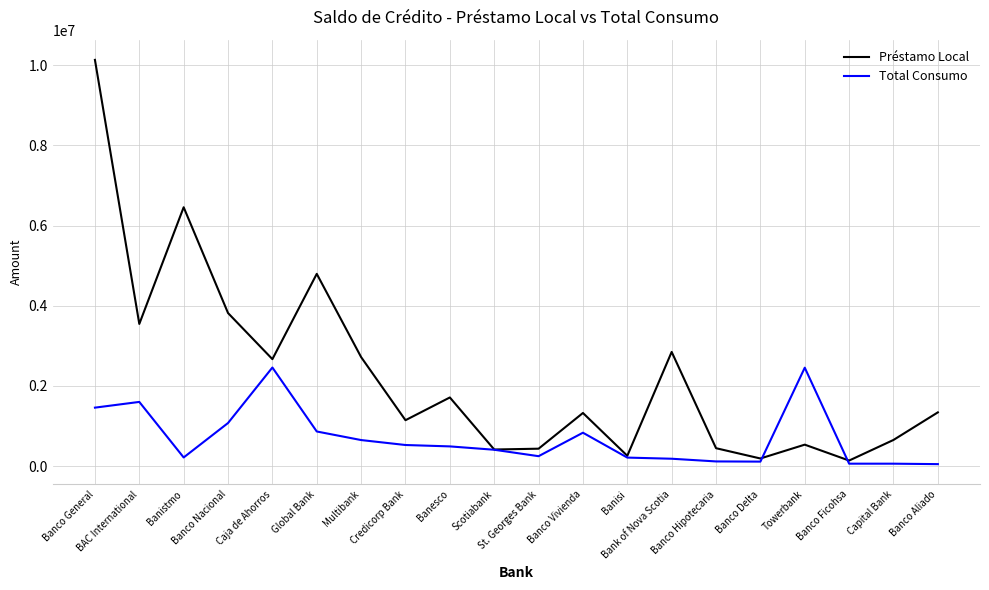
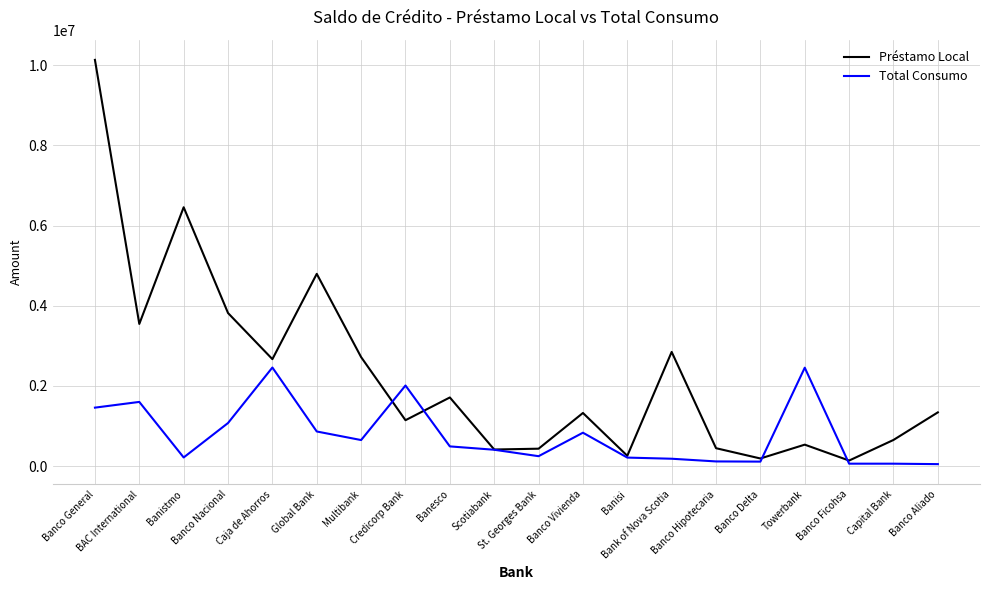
  {
    "Préstamo Local": {
      "Banco General": 10100000,
      "BAC International": 3500000,
      "Banistmo": 6500000,
      "Banco Nacional": 3800000,
      "Caja de Ahorros": 2700000,
      "Global Bank": 4800000,
      "Multibank": 2700000,
      "Credicorp Bank": 1100000,
      "Banesco": 1700000,
      "St. Georges Bank": 400000,
      "Banco Vivienda": 1300000,
      "Bank of Nova Scotia": 2800000,
      "Banco Hipotecaria": 400000,
      "Banco Delta": 200000,
      "Towerbank": 500000,
      "Banco Ficohsa": 100000,
      "Capital Bank": 700000,
      "Banco Aliado": 1300000
    },
    "Total Consumo": {
      "Banco General": 1500000,
      "BAC International": 1600000,
      "Banistmo": 200000,
      "Banco Nacional": 1100000,
      "Caja de Ahorros": 2500000,
      "Global Bank": 900000,
      "Multibank": 600000,
-     "Credicorp Bank": 500000,
+     "Credicorp Bank": 2000000,
      "Banesco": 500000,
      "St. Georges Bank": 200000,
      "Banco Vivienda": 800000,
      "Bank of Nova Scotia": 200000,
      "Banco Hipotecaria": 100000,
      "Banco Delta": 100000,
      "Towerbank": 2500000,
      "Banco Ficohsa": 100000,
      "Capital Bank": 100000,
      "Banco Aliado": 0
    }
  }
